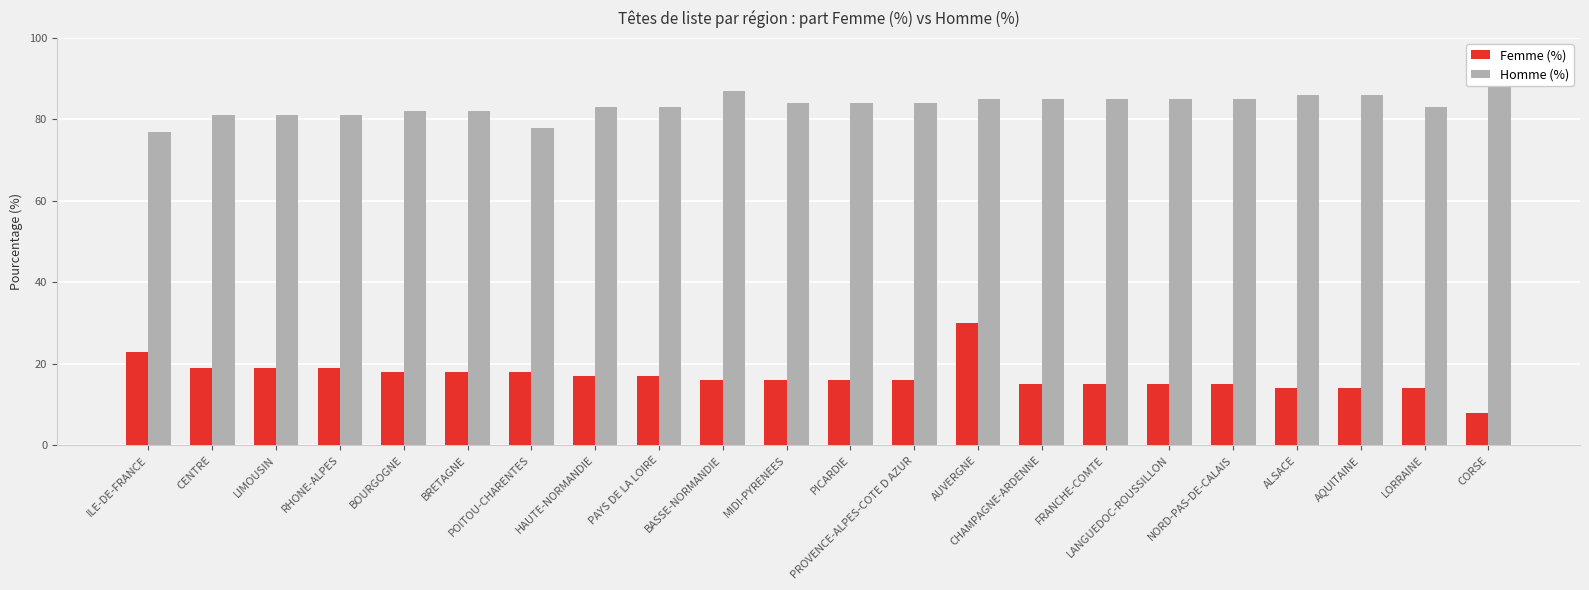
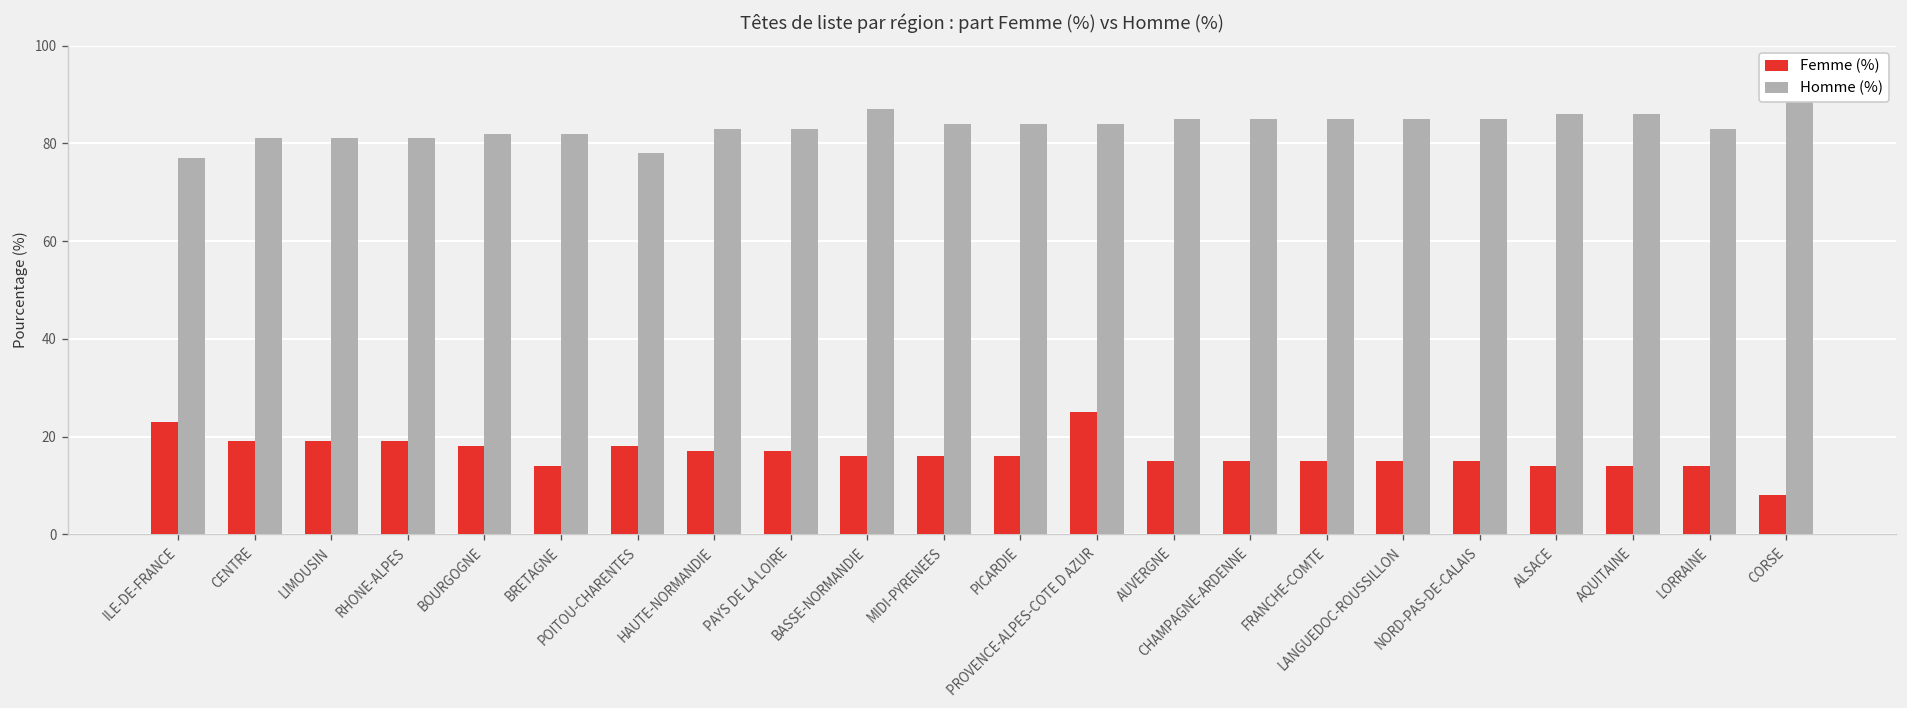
  {
    "Femme (%)": {
      "ILE-DE-FRANCE": 23,
      "CENTRE": 19,
      "LIMOUSIN": 19,
      "RHONE-ALPES": 19,
      "BOURGOGNE": 18,
-     "BRETAGNE": 18,
+     "BRETAGNE": 14,
      "POITOU-CHARENTES": 18,
      "HAUTE-NORMANDIE": 17,
      "PAYS DE LA LOIRE": 17,
      "BASSE-NORMANDIE": 16,
      "MIDI-PYRENEES": 16,
      "PICARDIE": 16,
-     "PROVENCE-ALPES-COTE D AZUR": 16,
-     "AUVERGNE": 30,
+     "PROVENCE-ALPES-COTE D AZUR": 25,
+     "AUVERGNE": 15,
      "CHAMPAGNE-ARDENNE": 15,
      "FRANCHE-COMTE": 15,
      "LANGUEDOC-ROUSSILLON": 15,
      "NORD-PAS-DE-CALAIS": 15,
      "ALSACE": 14,
      "AQUITAINE": 14,
      "LORRAINE": 14,
      "CORSE": 8
    },
    "Homme (%)": {
      "ILE-DE-FRANCE": 77,
      "CENTRE": 81,
      "LIMOUSIN": 81,
      "RHONE-ALPES": 81,
      "BOURGOGNE": 82,
      "BRETAGNE": 82,
      "POITOU-CHARENTES": 78,
      "HAUTE-NORMANDIE": 83,
      "PAYS DE LA LOIRE": 83,
      "BASSE-NORMANDIE": 87,
      "MIDI-PYRENEES": 84,
      "PICARDIE": 84,
      "PROVENCE-ALPES-COTE D AZUR": 84,
      "AUVERGNE": 85,
      "CHAMPAGNE-ARDENNE": 85,
      "FRANCHE-COMTE": 85,
      "LANGUEDOC-ROUSSILLON": 85,
      "NORD-PAS-DE-CALAIS": 85,
      "ALSACE": 86,
      "AQUITAINE": 86,
      "LORRAINE": 83
    }
  }
